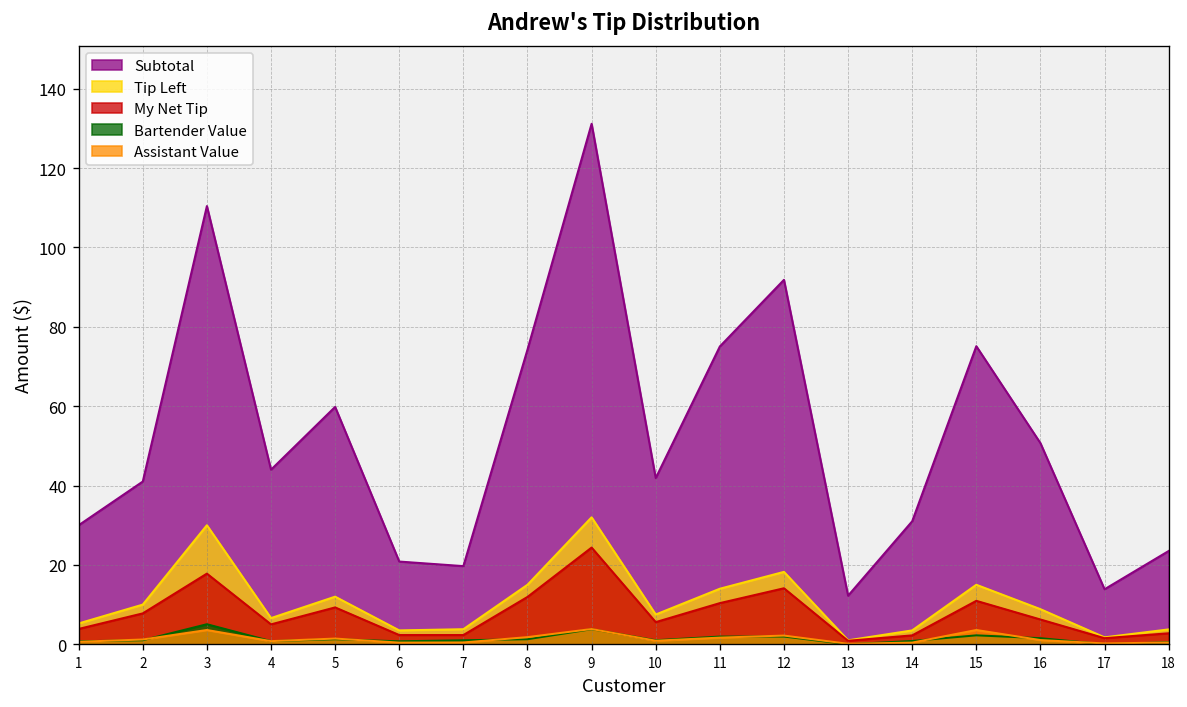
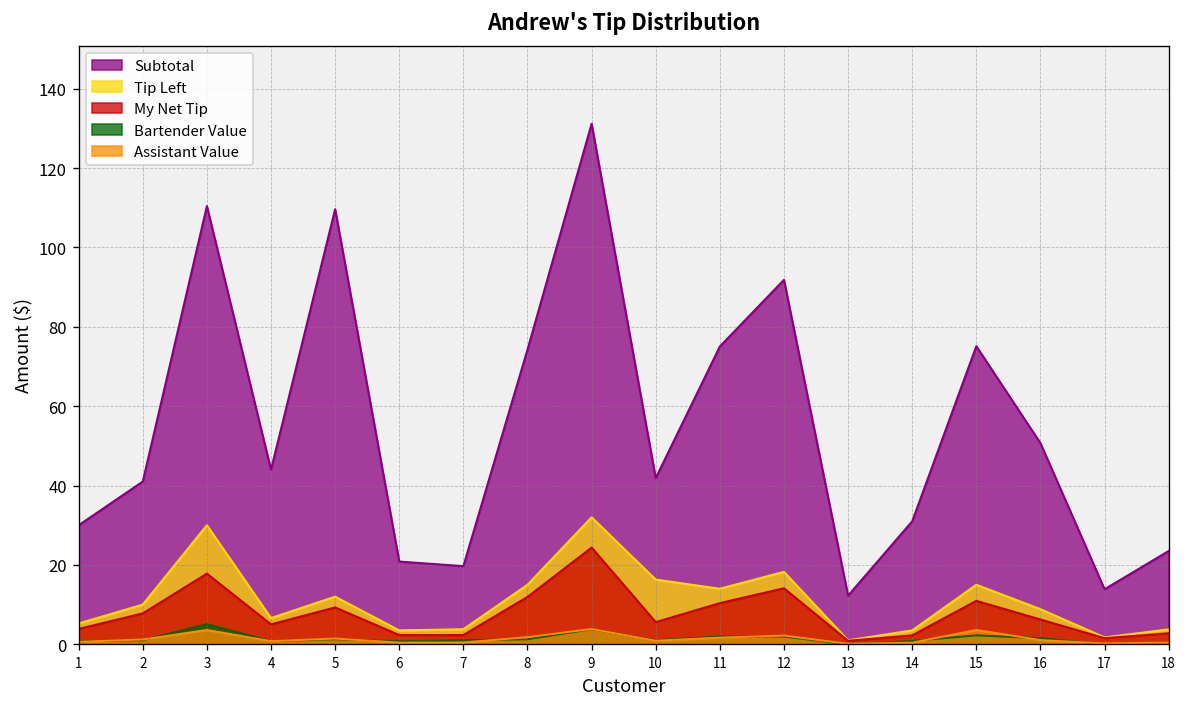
  {
    "Subtotal": {
      "1": 30,
      "2": 41,
      "3": 110,
      "4": 44,
-     "5": 60,
+     "5": 110,
      "6": 21,
      "7": 20,
      "8": 74,
      "9": 131,
      "10": 42,
      "11": 75,
      "12": 92,
      "13": 12,
      "14": 31,
      "15": 75,
      "16": 51,
      "17": 14,
      "18": 24
    },
    "Tip Left": {
      "1": 5,
      "2": 10,
      "3": 30,
      "4": 7,
      "5": 12,
      "6": 4,
      "7": 4,
      "8": 15,
      "9": 32,
-     "10": 8,
+     "10": 16,
      "11": 14,
      "12": 18,
      "14": 4,
      "15": 15,
      "16": 9,
      "18": 4
    },
    "My Net Tip": {
      "1": 4,
      "2": 8,
      "3": 18,
      "4": 5,
      "5": 9,
      "6": 2,
      "7": 2,
      "8": 12,
      "9": 24,
      "10": 6,
      "11": 10,
      "12": 14,
      "14": 2,
      "15": 11,
      "16": 6,
      "18": 3
    },
    "Bartender Value": {
      "3": 5,
      "15": 2
    },
    "Assistant Value": {
      "3": 4,
      "15": 4
    }
  }
